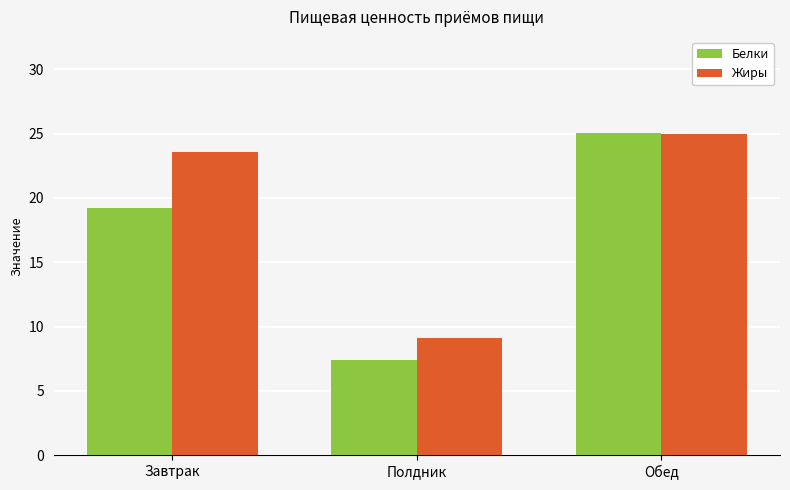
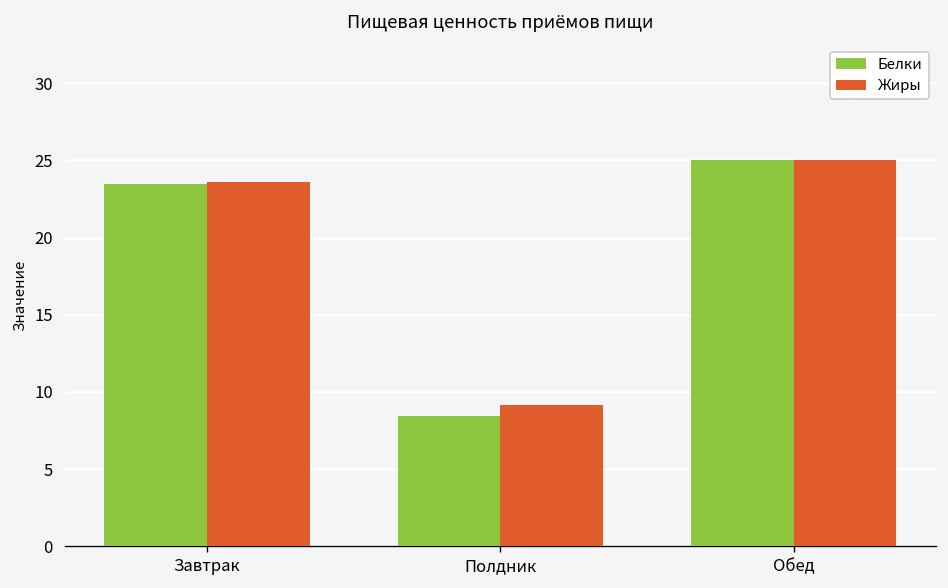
  {
    "Белки": {
-     "Завтрак": 19.3,
-     "Полдник": 7.4,
+     "Завтрак": 23.5,
+     "Полдник": 8.5,
      "Обед": 25.0
    },
    "Жиры": {
      "Завтрак": 23.6,
      "Полдник": 9.2,
      "Обед": 25.0
    }
  }
